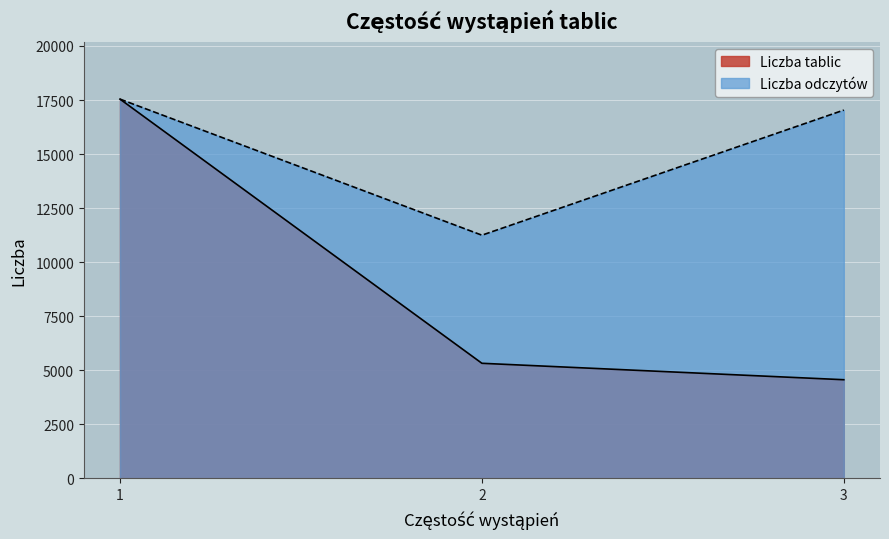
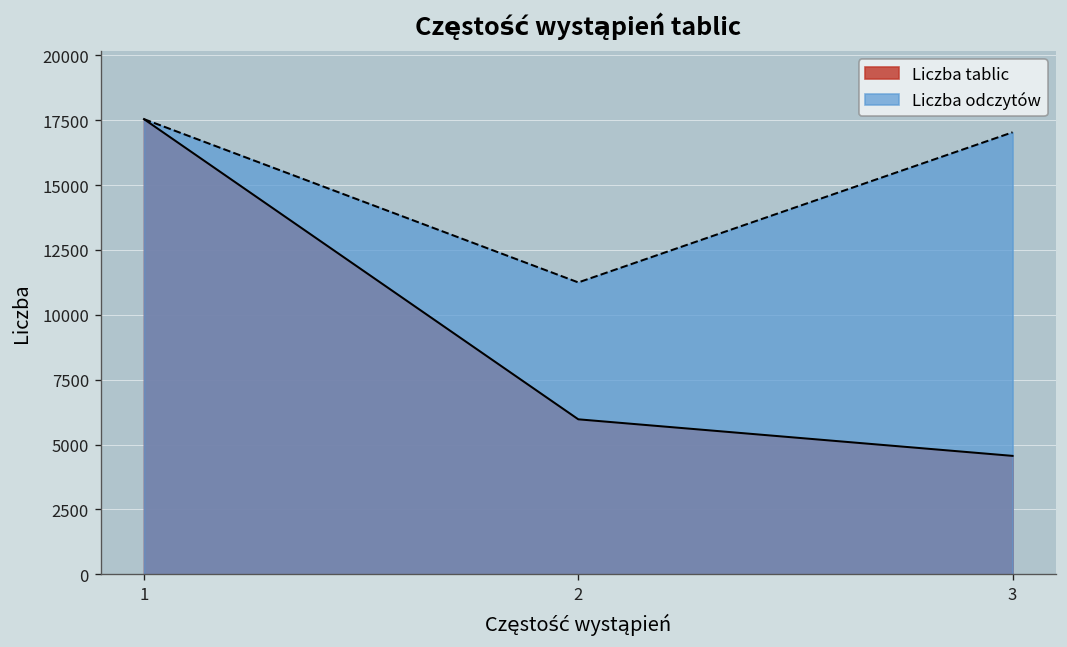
  {
    "Liczba tablic": {
-     "2": 5300,
+     "2": 6000,
      "3": 4600
    },
    "Liczba odczytów": {
      "2": 11200,
      "3": 17000
    }
  }
